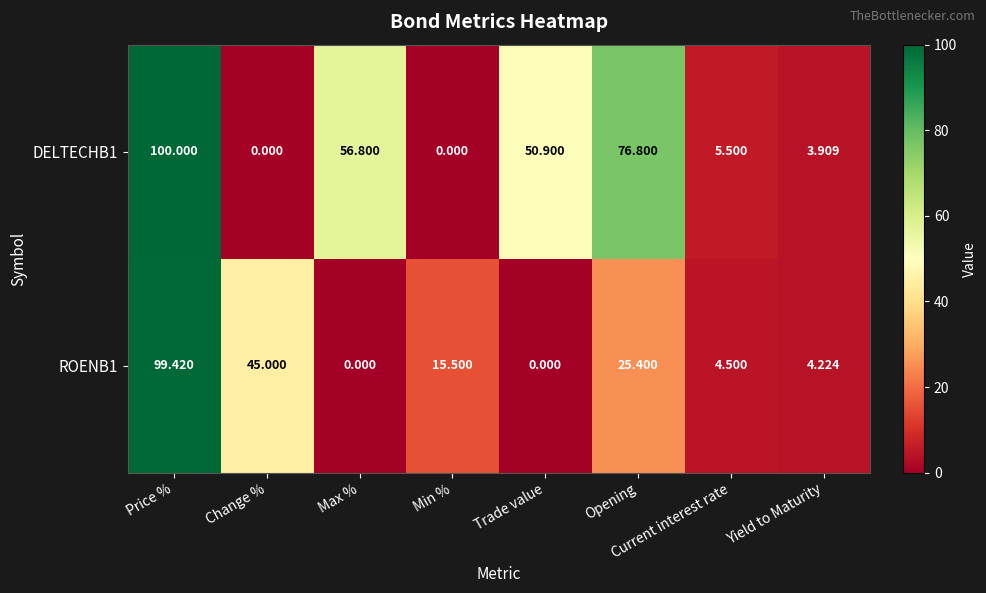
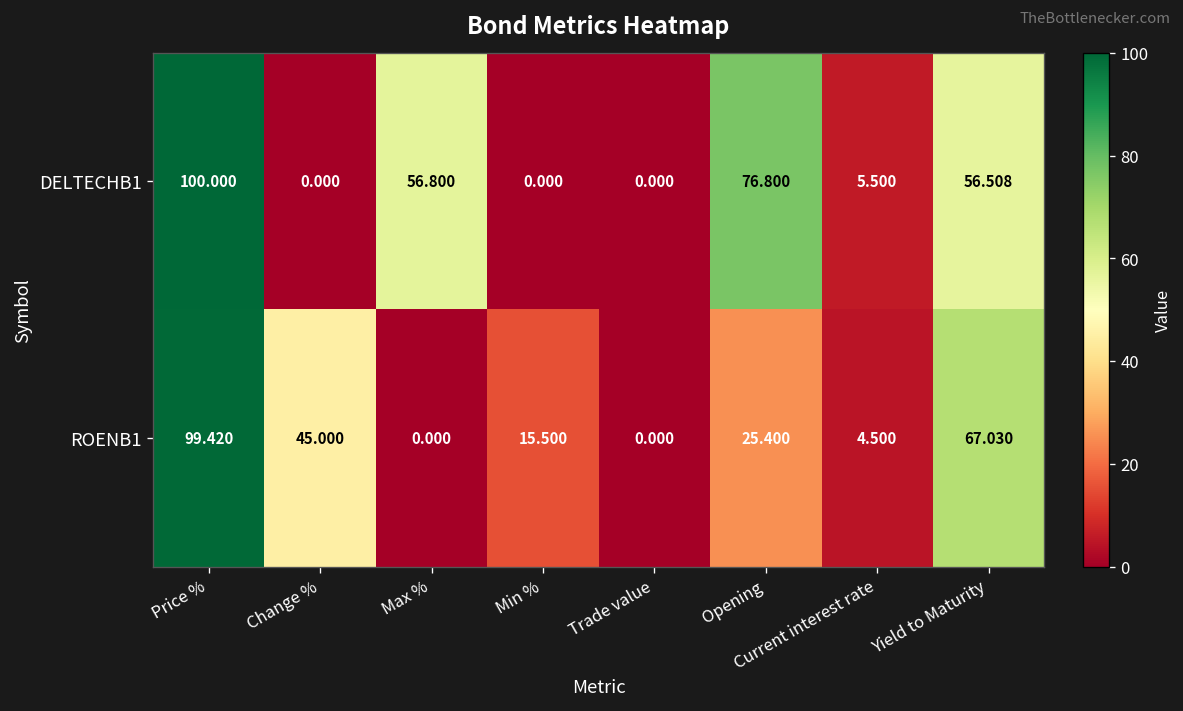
  {
    "DELTECHB1": {
      "Price %": 100.000,
      "Change %": 0.000,
      "Max %": 56.800,
      "Min %": 0.000,
-     "Trade value": 50.900,
+     "Trade value": 0.000,
      "Opening": 76.800,
      "Current interest rate": 5.500,
-     "Yield to Maturity": 3.909
+     "Yield to Maturity": 56.508
    },
    "ROENB1": {
      "Price %": 99.420,
      "Change %": 45.000,
      "Max %": 0.000,
      "Min %": 15.500,
      "Trade value": 0.000,
      "Opening": 25.400,
      "Current interest rate": 4.500,
-     "Yield to Maturity": 4.224
+     "Yield to Maturity": 67.030
    }
  }
